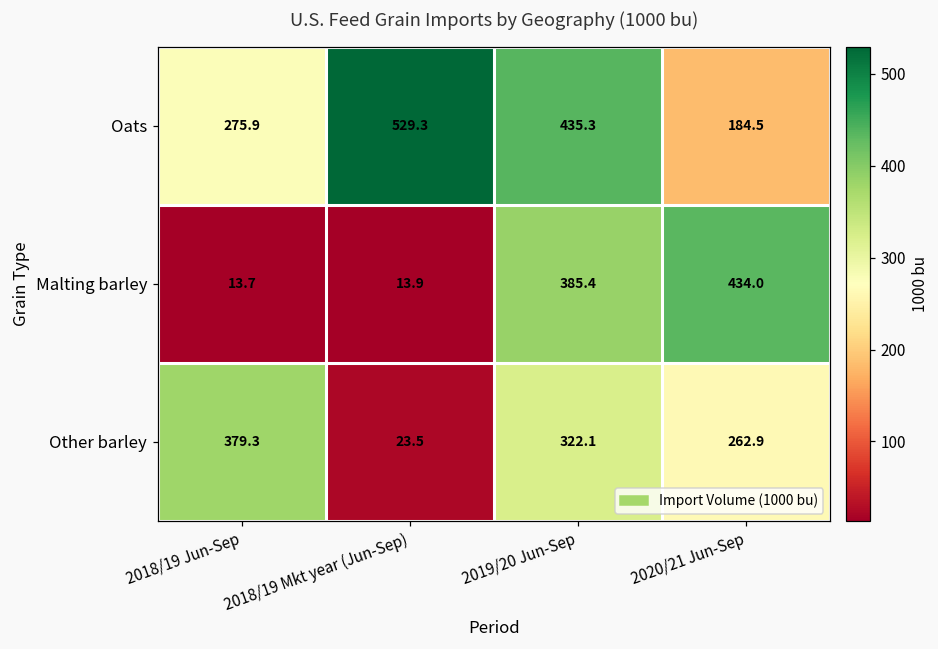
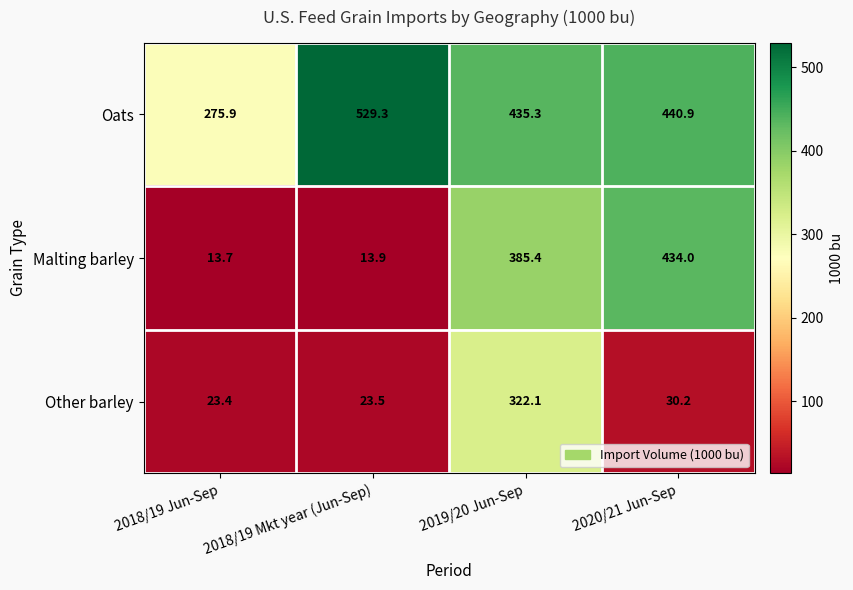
  {
    "Oats": {
      "2018/19 Jun-Sep": 275.9,
      "2018/19 Mkt year (Jun-Sep)": 529.3,
      "2019/20 Jun-Sep": 435.3,
-     "2020/21 Jun-Sep": 184.5
+     "2020/21 Jun-Sep": 440.9
    },
    "Malting barley": {
      "2018/19 Jun-Sep": 13.7,
      "2018/19 Mkt year (Jun-Sep)": 13.9,
      "2019/20 Jun-Sep": 385.4,
      "2020/21 Jun-Sep": 434.0
    },
    "Other barley": {
-     "2018/19 Jun-Sep": 379.3,
+     "2018/19 Jun-Sep": 23.4,
      "2018/19 Mkt year (Jun-Sep)": 23.5,
      "2019/20 Jun-Sep": 322.1,
-     "2020/21 Jun-Sep": 262.9
+     "2020/21 Jun-Sep": 30.2
    }
  }
